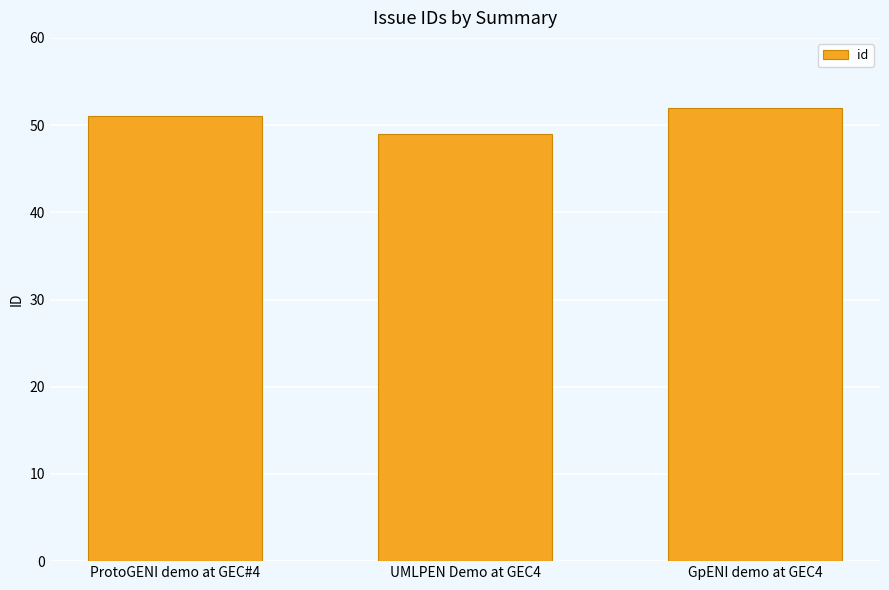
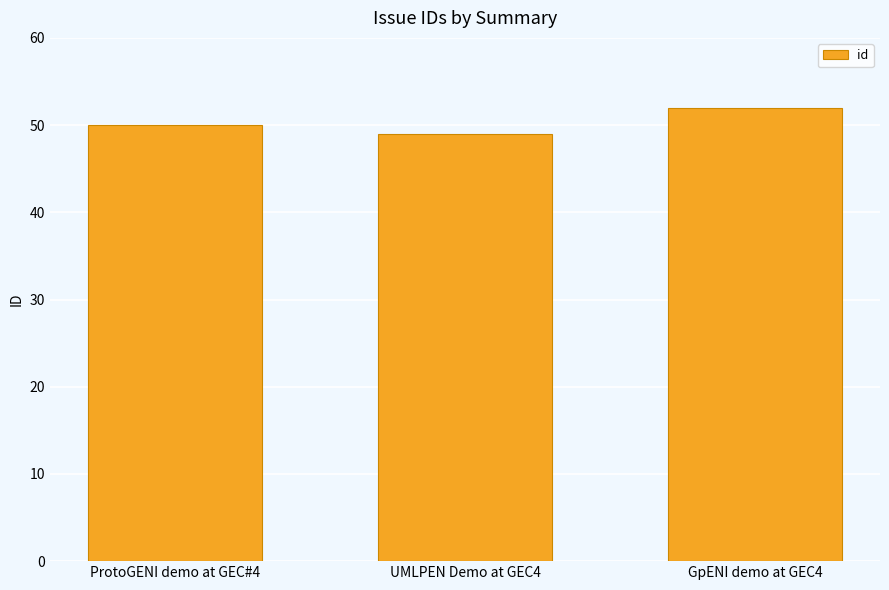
  {
-   "ProtoGENI demo at GEC#4": 51,
+   "ProtoGENI demo at GEC#4": 50,
    "UMLPEN Demo at GEC4": 49,
    "GpENI demo at GEC4": 52
  }
